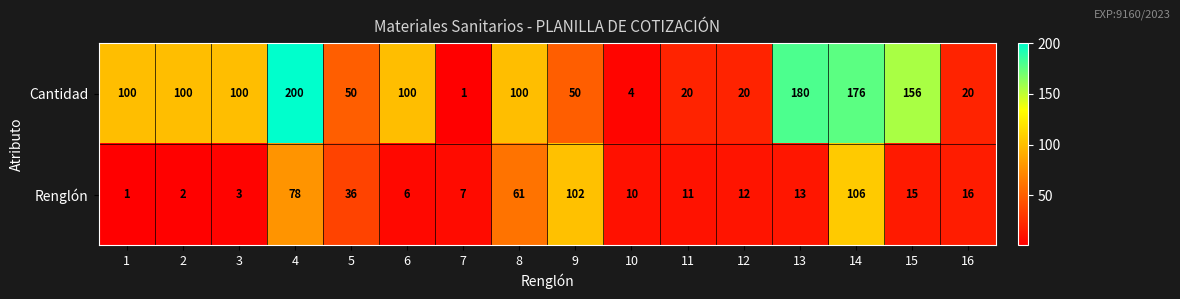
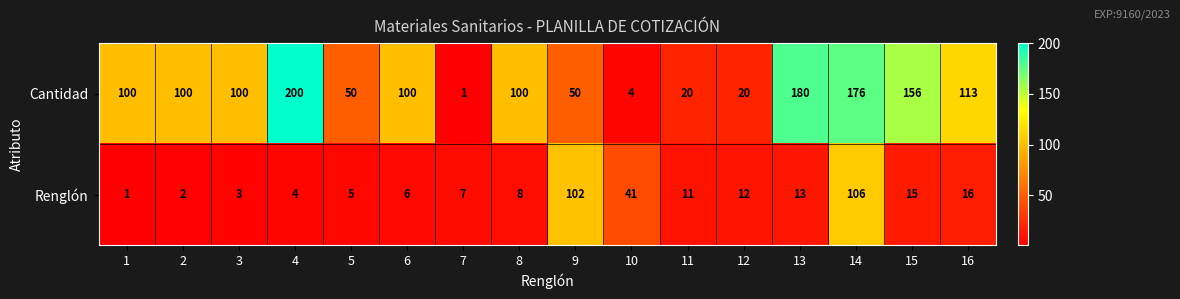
  {
    "Cantidad": {
      "1": 100,
      "2": 100,
      "3": 100,
      "4": 200,
      "5": 50,
      "6": 100,
      "7": 1,
      "8": 100,
      "9": 50,
      "10": 4,
      "11": 20,
      "12": 20,
      "13": 180,
      "14": 176,
      "15": 156,
-     "16": 20
+     "16": 113
    },
    "Renglón": {
      "1": 1,
      "2": 2,
      "3": 3,
-     "4": 78,
-     "5": 36,
+     "4": 4,
+     "5": 5,
      "6": 6,
      "7": 7,
-     "8": 61,
+     "8": 8,
      "9": 102,
-     "10": 10,
+     "10": 41,
      "11": 11,
      "12": 12,
      "13": 13,
      "14": 106,
      "15": 15,
      "16": 16
    }
  }
